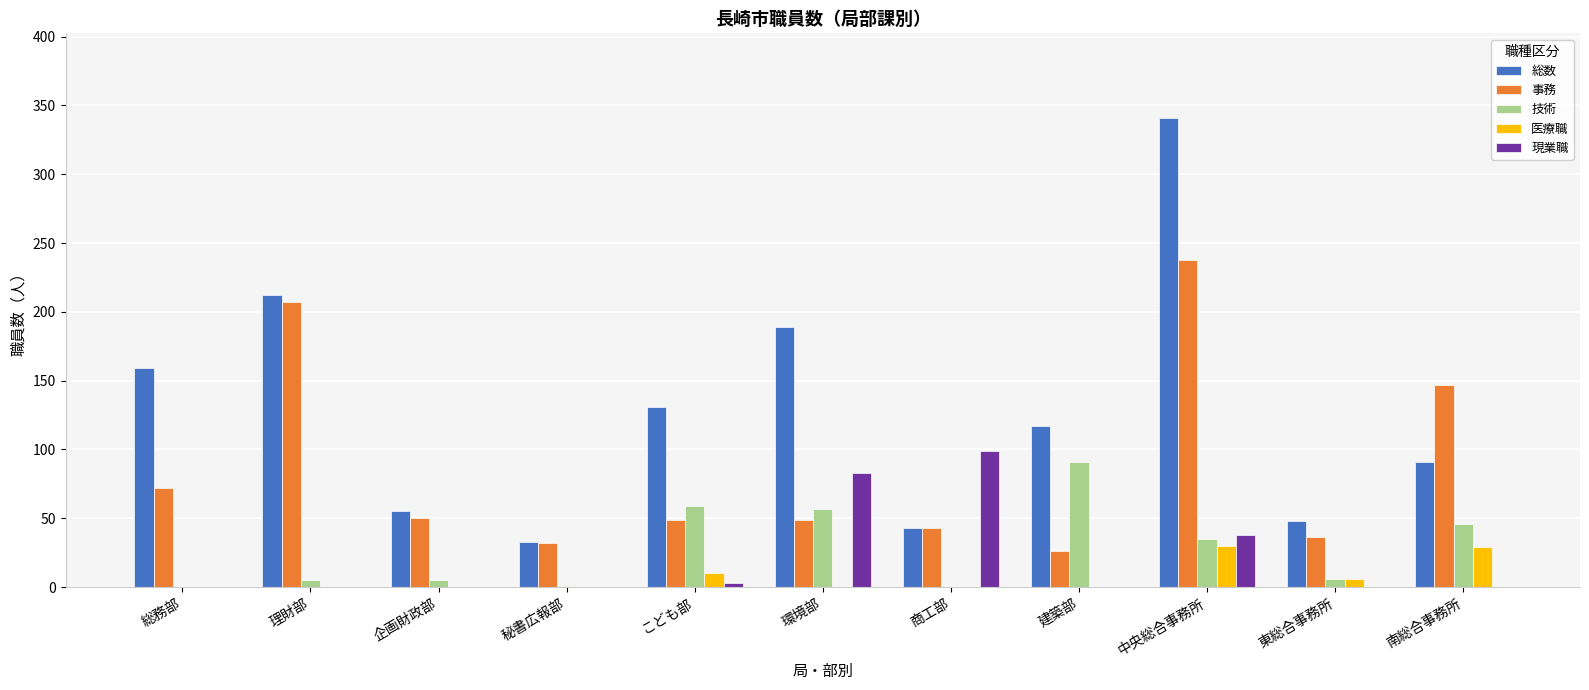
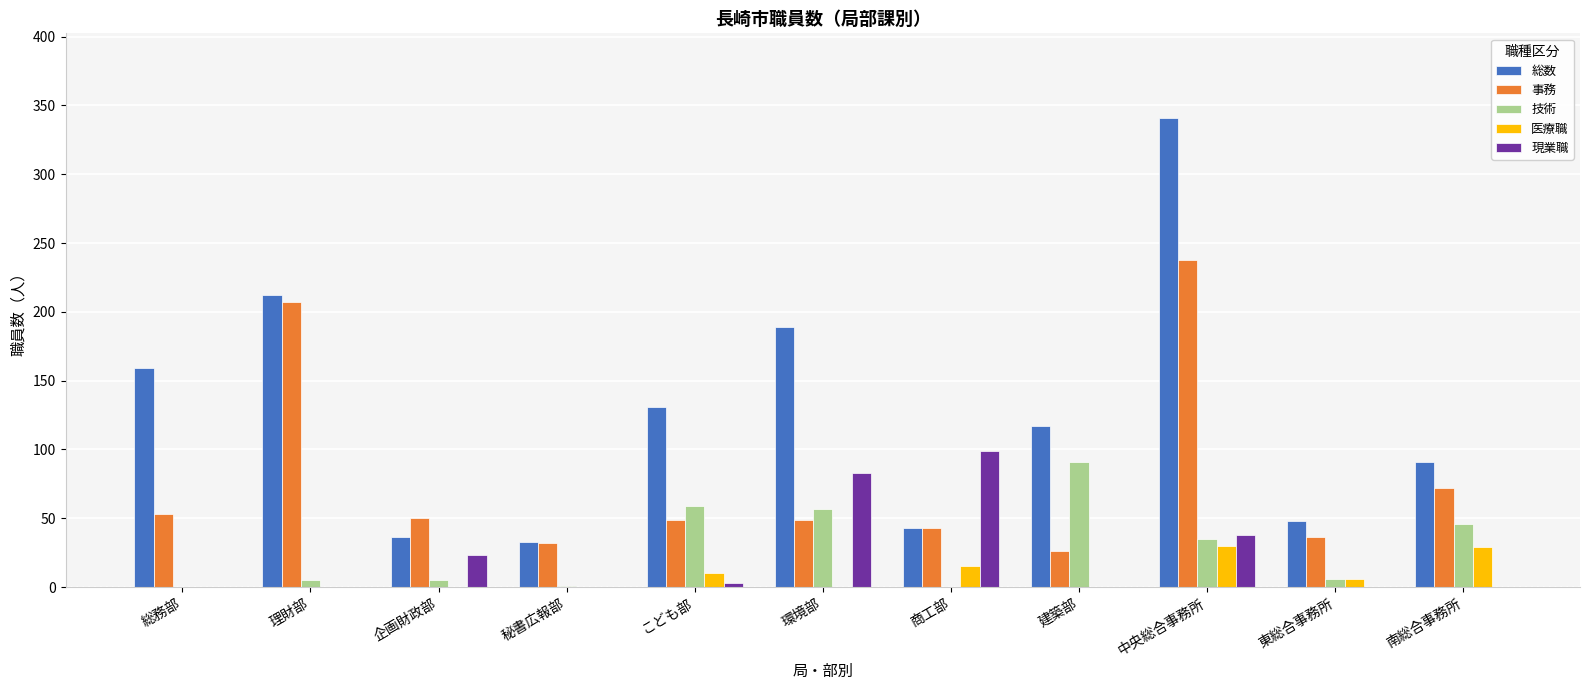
  {
    "総数": {
      "総務部": 159,
      "理財部": 212,
-     "企画財政部": 55,
+     "企画財政部": 36,
      "秘書広報部": 33,
      "こども部": 131,
      "環境部": 189,
      "商工部": 43,
      "建築部": 117,
      "中央総合事務所": 341,
      "東総合事務所": 48,
      "南総合事務所": 91
    },
    "事務": {
-     "総務部": 72,
+     "総務部": 53,
      "理財部": 207,
      "企画財政部": 50,
      "秘書広報部": 32,
      "こども部": 49,
      "環境部": 49,
      "商工部": 43,
      "建築部": 26,
      "中央総合事務所": 238,
      "東総合事務所": 36,
-     "南総合事務所": 147
+     "南総合事務所": 72
    },
    "技術": {
      "総務部": 0,
      "理財部": 5,
      "企画財政部": 5,
      "こども部": 59,
      "環境部": 57,
      "商工部": 0,
      "建築部": 91,
      "中央総合事務所": 35,
      "東総合事務所": 6,
      "南総合事務所": 46
    },
    "医療職": {
      "総務部": 0,
      "理財部": 0,
      "企画財政部": 0,
      "秘書広報部": 0,
      "こども部": 10,
      "環境部": 0,
-     "商工部": 0,
+     "商工部": 15,
      "建築部": 0,
      "中央総合事務所": 30,
      "東総合事務所": 6,
      "南総合事務所": 29
    },
    "現業職": {
      "総務部": 0,
      "理財部": 0,
-     "企画財政部": 0,
+     "企画財政部": 23,
      "秘書広報部": 0,
      "こども部": 3,
      "環境部": 83,
      "商工部": 99,
      "建築部": 0,
      "中央総合事務所": 38,
      "東総合事務所": 0,
      "南総合事務所": 0
    }
  }
